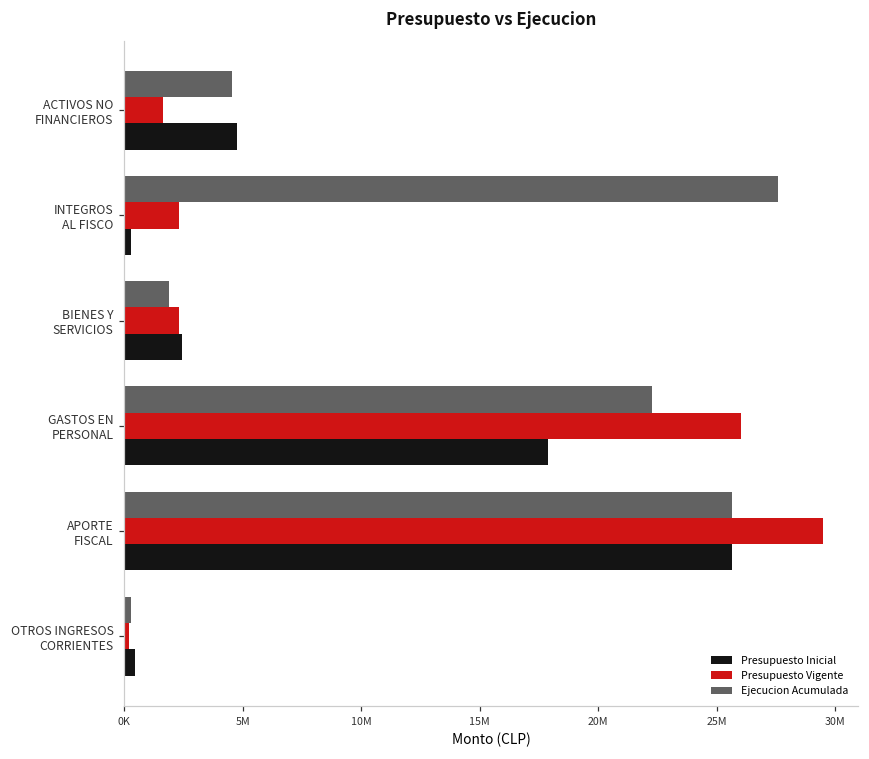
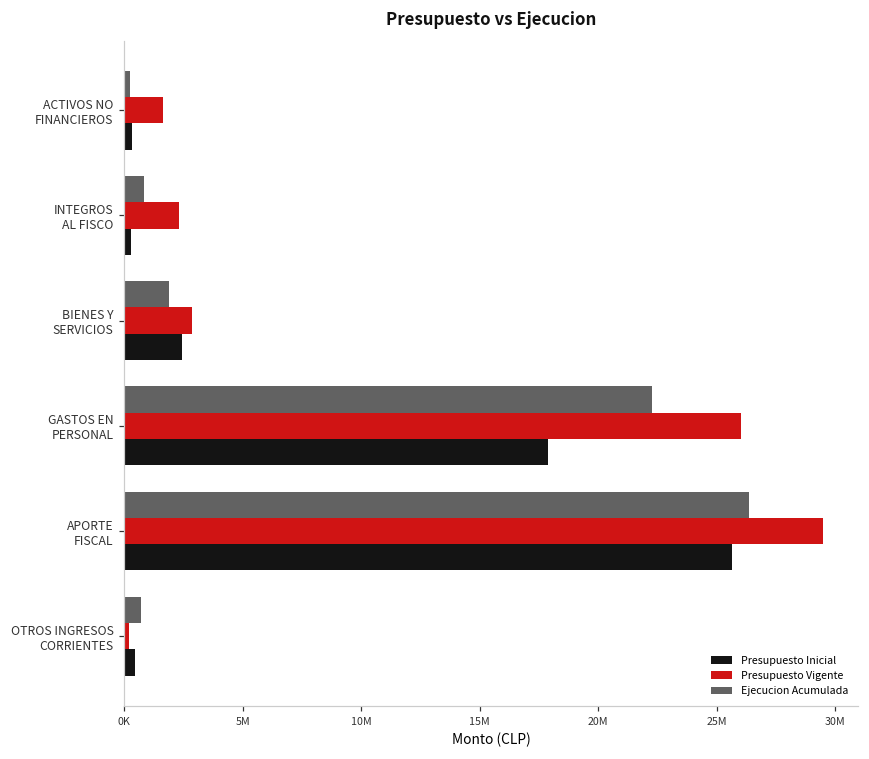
  {
    "Presupuesto Inicial": {
-     "ACTIVOS NO FINANCIEROS": 4800000,
+     "ACTIVOS NO FINANCIEROS": 300000,
      "INTEGROS AL FISCO": 300000,
      "BIENES Y SERVICIOS": 2400000,
      "GASTOS EN PERSONAL": 17900000,
      "APORTE FISCAL": 25600000,
      "OTROS INGRESOS CORRIENTES": 500000
    },
    "Presupuesto Vigente": {
      "ACTIVOS NO FINANCIEROS": 1600000,
      "INTEGROS AL FISCO": 2300000,
-     "BIENES Y SERVICIOS": 2300000,
+     "BIENES Y SERVICIOS": 2800000,
      "GASTOS EN PERSONAL": 26000000,
      "APORTE FISCAL": 29500000,
      "OTROS INGRESOS CORRIENTES": 200000
    },
    "Ejecucion Acumulada": {
-     "ACTIVOS NO FINANCIEROS": 4500000,
-     "INTEGROS AL FISCO": 27600000,
+     "ACTIVOS NO FINANCIEROS": 200000,
+     "INTEGROS AL FISCO": 800000,
      "BIENES Y SERVICIOS": 1900000,
      "GASTOS EN PERSONAL": 22300000,
-     "APORTE FISCAL": 25700000,
-     "OTROS INGRESOS CORRIENTES": 300000
+     "APORTE FISCAL": 26400000,
+     "OTROS INGRESOS CORRIENTES": 700000
    }
  }
